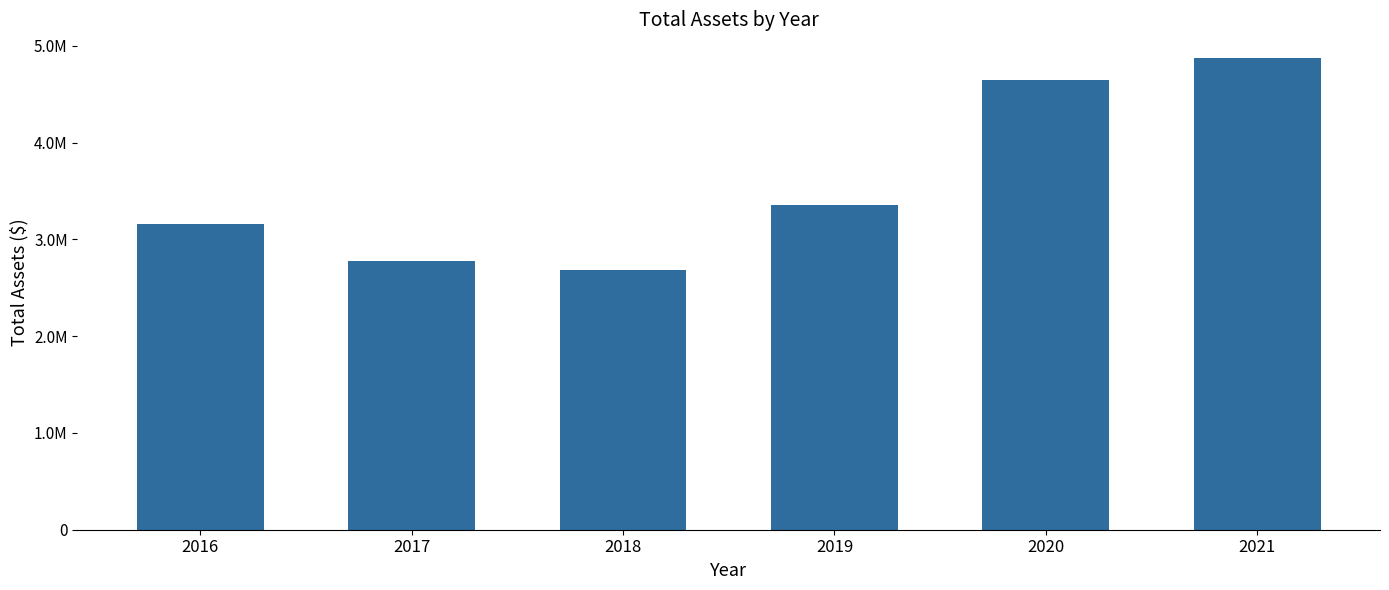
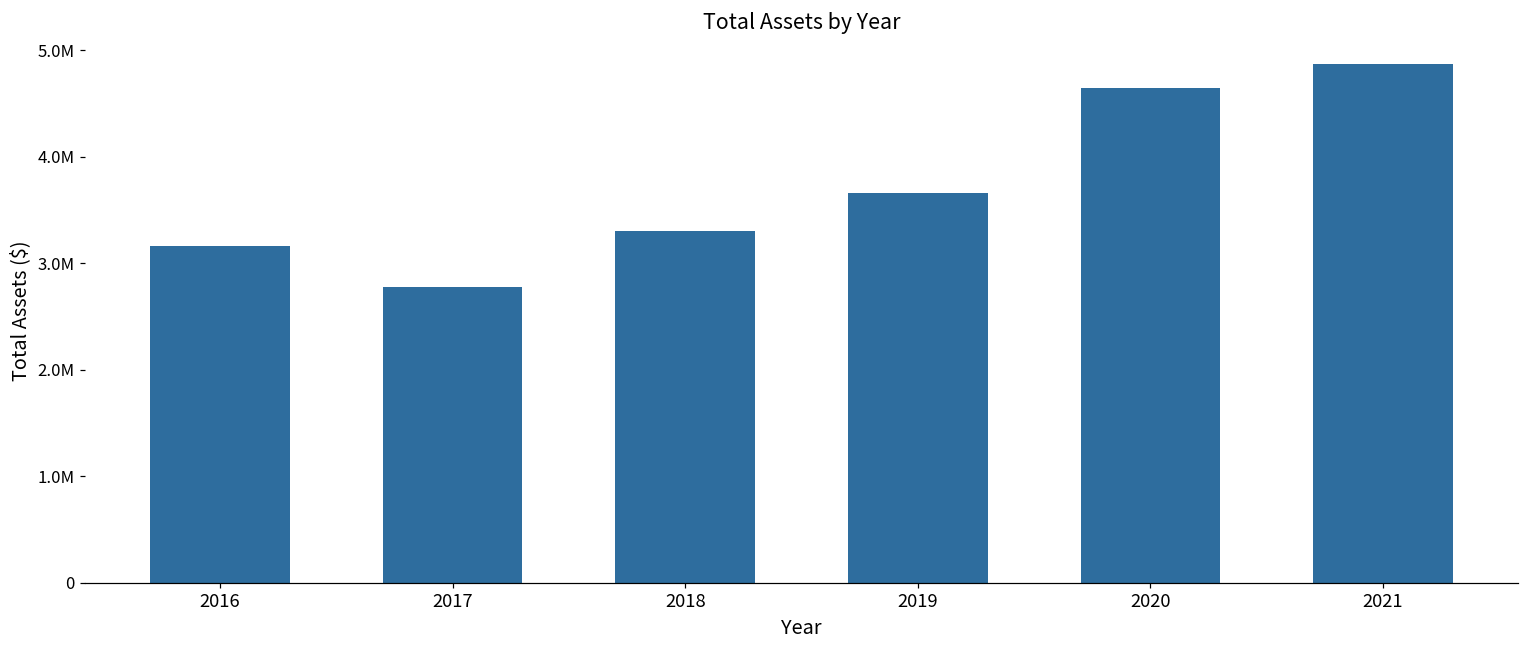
  {
    "2016": 3200000,
    "2017": 2800000,
-   "2018": 2700000,
-   "2019": 3400000,
+   "2018": 3300000,
+   "2019": 3700000,
    "2020": 4700000,
    "2021": 4900000
  }
